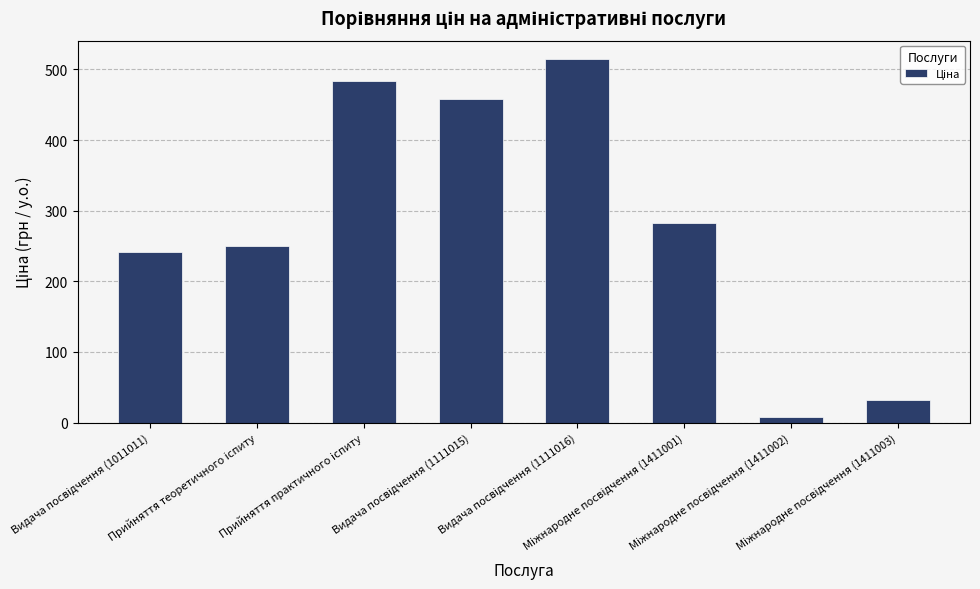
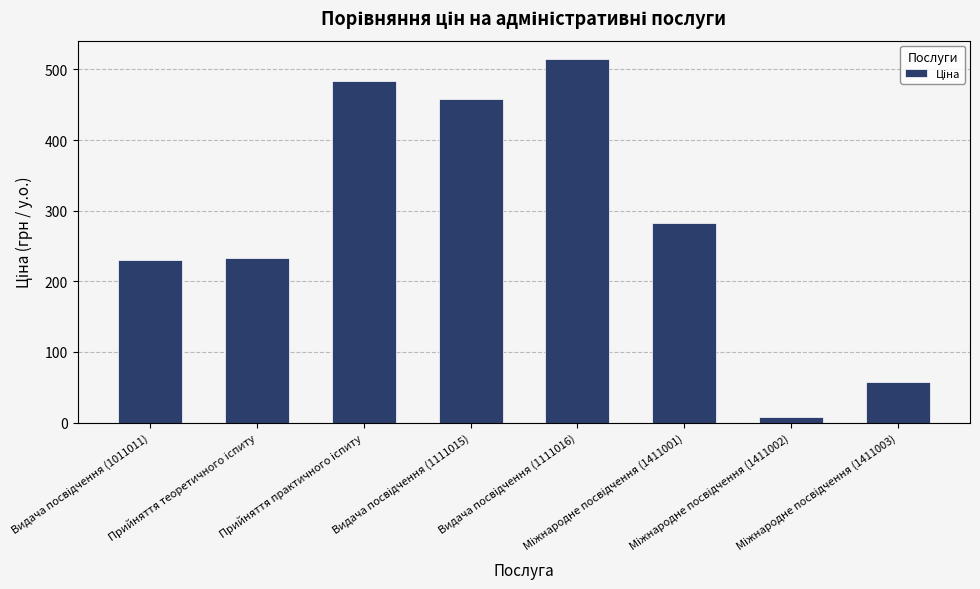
  {
-   "Видача посвідчення (1011011)": 240,
-   "Прийняття теоретичного іспиту": 250,
+   "Видача посвідчення (1011011)": 230,
+   "Прийняття теоретичного іспиту": 230,
    "Прийняття практичного іспиту": 480,
    "Видача посвідчення (1111015)": 460,
    "Видача посвідчення (1111016)": 520,
    "Міжнародне посвідчення (1411001)": 280,
    "Міжнародне посвідчення (1411002)": 10,
-   "Міжнародне посвідчення (1411003)": 30
+   "Міжнародне посвідчення (1411003)": 60
  }
